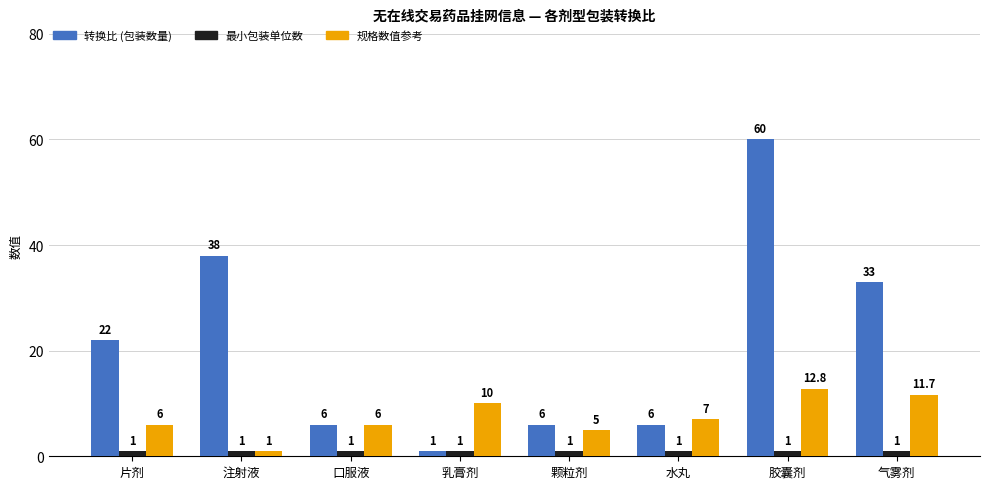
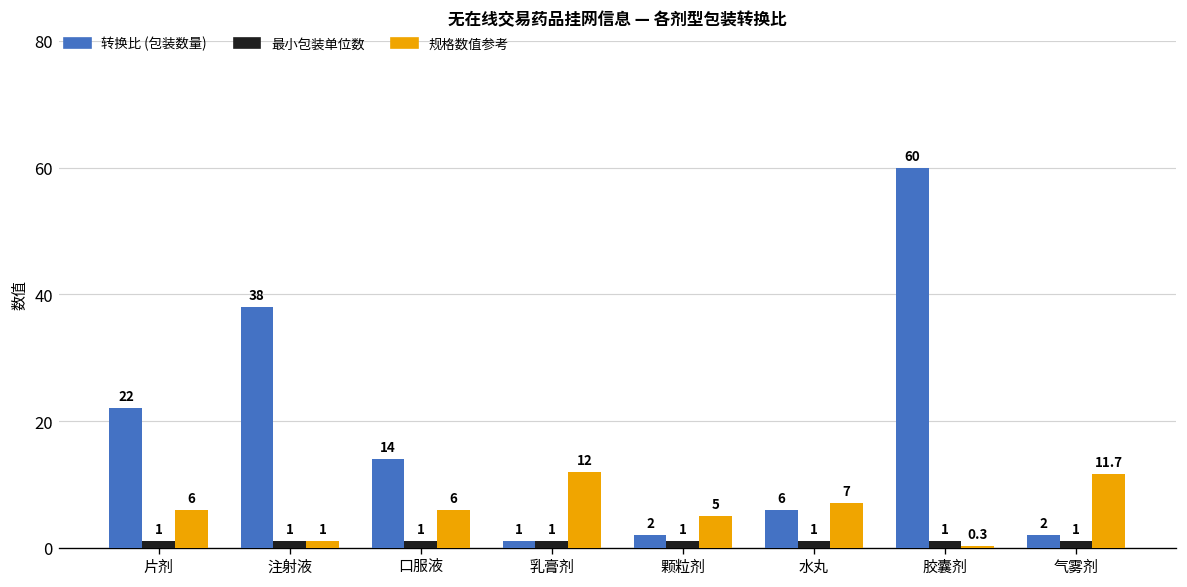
  {
    "转换比 (包装数量)": {
      "片剂": 22,
      "注射液": 38,
-     "口服液": 6,
+     "口服液": 14,
      "乳膏剂": 1,
-     "颗粒剂": 6,
+     "颗粒剂": 2,
      "水丸": 6,
      "胶囊剂": 60,
-     "气雾剂": 33
+     "气雾剂": 2
    },
    "最小包装单位数": {
      "片剂": 1,
      "注射液": 1,
      "口服液": 1,
      "乳膏剂": 1,
      "颗粒剂": 1,
      "水丸": 1,
      "胶囊剂": 1,
      "气雾剂": 1
    },
    "规格数值参考": {
      "片剂": 6,
      "注射液": 1,
      "口服液": 6,
-     "乳膏剂": 10,
+     "乳膏剂": 12,
      "颗粒剂": 5,
      "水丸": 7,
-     "胶囊剂": 12.8,
+     "胶囊剂": 0.3,
      "气雾剂": 11.7
    }
  }
